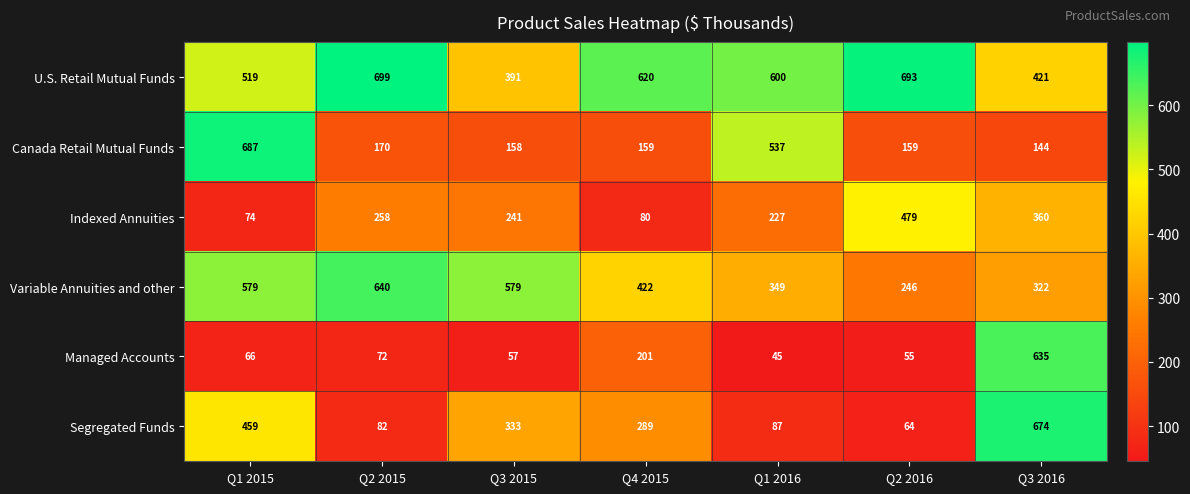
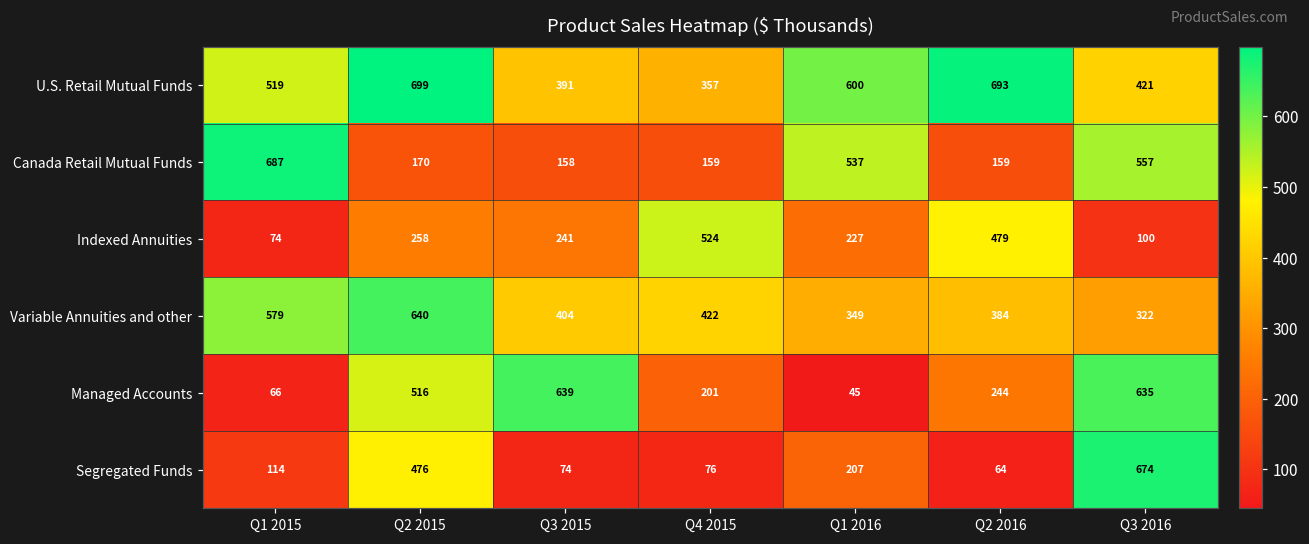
  {
    "U.S. Retail Mutual Funds": {
      "Q1 2015": 519,
      "Q2 2015": 699,
      "Q3 2015": 391,
-     "Q4 2015": 620,
+     "Q4 2015": 357,
      "Q1 2016": 600,
      "Q2 2016": 693,
      "Q3 2016": 421
    },
    "Canada Retail Mutual Funds": {
      "Q1 2015": 687,
      "Q2 2015": 170,
      "Q3 2015": 158,
      "Q4 2015": 159,
      "Q1 2016": 537,
      "Q2 2016": 159,
-     "Q3 2016": 144
+     "Q3 2016": 557
    },
    "Indexed Annuities": {
      "Q1 2015": 74,
      "Q2 2015": 258,
      "Q3 2015": 241,
-     "Q4 2015": 80,
+     "Q4 2015": 524,
      "Q1 2016": 227,
      "Q2 2016": 479,
-     "Q3 2016": 360
+     "Q3 2016": 100
    },
    "Variable Annuities and other": {
      "Q1 2015": 579,
      "Q2 2015": 640,
-     "Q3 2015": 579,
+     "Q3 2015": 404,
      "Q4 2015": 422,
      "Q1 2016": 349,
-     "Q2 2016": 246,
+     "Q2 2016": 384,
      "Q3 2016": 322
    },
    "Managed Accounts": {
      "Q1 2015": 66,
-     "Q2 2015": 72,
-     "Q3 2015": 57,
+     "Q2 2015": 516,
+     "Q3 2015": 639,
      "Q4 2015": 201,
      "Q1 2016": 45,
-     "Q2 2016": 55,
+     "Q2 2016": 244,
      "Q3 2016": 635
    },
    "Segregated Funds": {
-     "Q1 2015": 459,
-     "Q2 2015": 82,
-     "Q3 2015": 333,
-     "Q4 2015": 289,
-     "Q1 2016": 87,
+     "Q1 2015": 114,
+     "Q2 2015": 476,
+     "Q3 2015": 74,
+     "Q4 2015": 76,
+     "Q1 2016": 207,
      "Q2 2016": 64,
      "Q3 2016": 674
    }
  }
